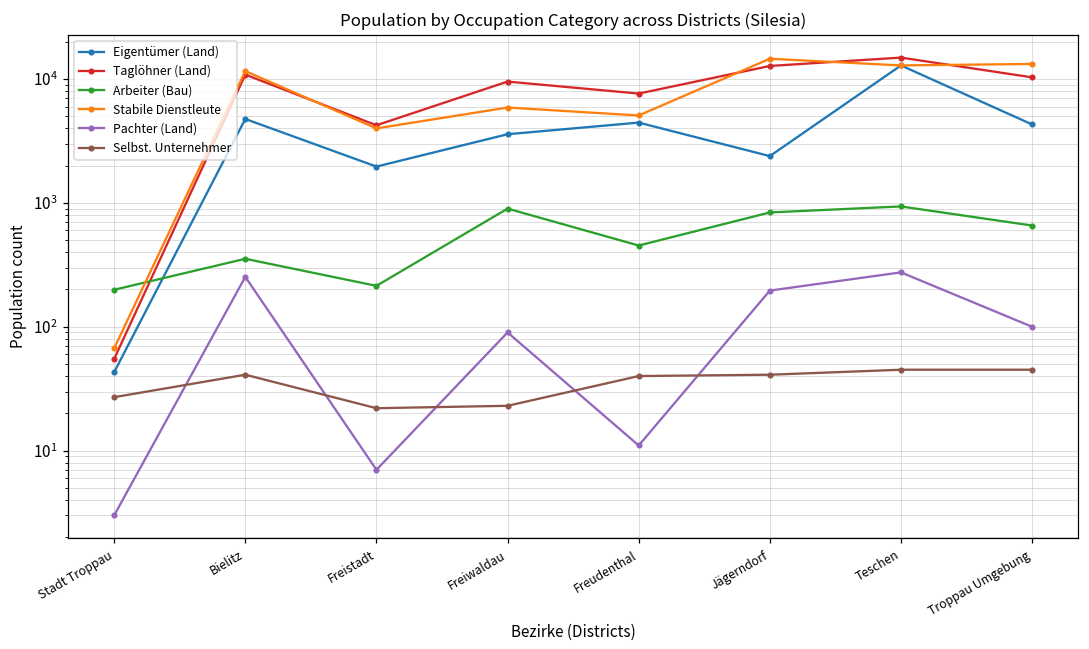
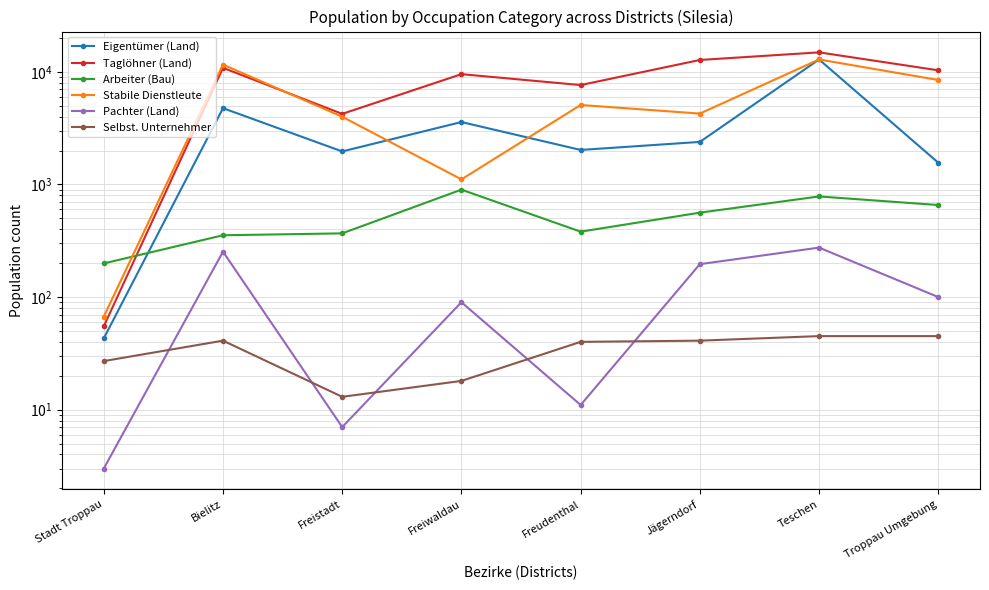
  {
    "Eigentümer (Land)": {
      "Stadt Troppau": 43,
      "Bielitz": 4800,
      "Freistadt": 2000,
      "Freiwaldau": 3600,
-     "Freudenthal": 4500,
+     "Freudenthal": 2000,
      "Jägerndorf": 2400,
-     "Troppau Umgebung": 4300
+     "Troppau Umgebung": 1600
    },
    "Taglöhner (Land)": {
      "Stadt Troppau": 60,
      "Bielitz": 11000,
      "Freistadt": 4200,
      "Freiwaldau": 10000,
      "Freudenthal": 8000,
      "Jägerndorf": 13000,
      "Teschen": 15000,
      "Troppau Umgebung": 10000
    },
    "Arbeiter (Bau)": {
      "Stadt Troppau": 200,
      "Bielitz": 350,
-     "Freistadt": 210,
+     "Freistadt": 370,
      "Freiwaldau": 900,
-     "Freudenthal": 450,
-     "Jägerndorf": 800,
-     "Teschen": 900,
+     "Freudenthal": 380,
+     "Jägerndorf": 600,
+     "Teschen": 800,
      "Troppau Umgebung": 700
    },
    "Stabile Dienstleute": {
      "Stadt Troppau": 70,
      "Bielitz": 12000,
      "Freistadt": 4000,
-     "Freiwaldau": 6000,
+     "Freiwaldau": 1100,
      "Freudenthal": 5000,
-     "Jägerndorf": 15000,
-     "Troppau Umgebung": 13000
+     "Jägerndorf": 4300,
+     "Troppau Umgebung": 8000
    },
    "Pachter (Land)": {
      "Stadt Troppau": 3,
      "Bielitz": 250,
      "Freistadt": 7,
      "Freiwaldau": 90,
      "Freudenthal": 11,
      "Jägerndorf": 200,
      "Teschen": 280,
      "Troppau Umgebung": 100
    },
    "Selbst. Unternehmer": {
      "Stadt Troppau": 27,
      "Bielitz": 41,
-     "Freistadt": 22,
-     "Freiwaldau": 23,
+     "Freistadt": 13,
+     "Freiwaldau": 18,
      "Freudenthal": 40,
      "Jägerndorf": 41,
      "Teschen": 45,
      "Troppau Umgebung": 45
    }
  }
